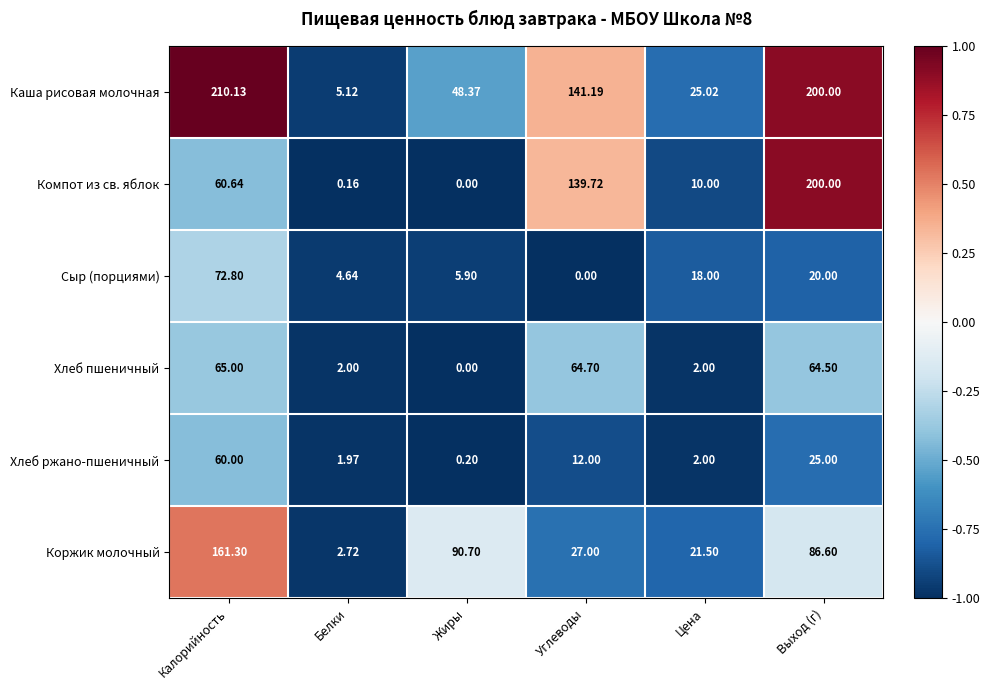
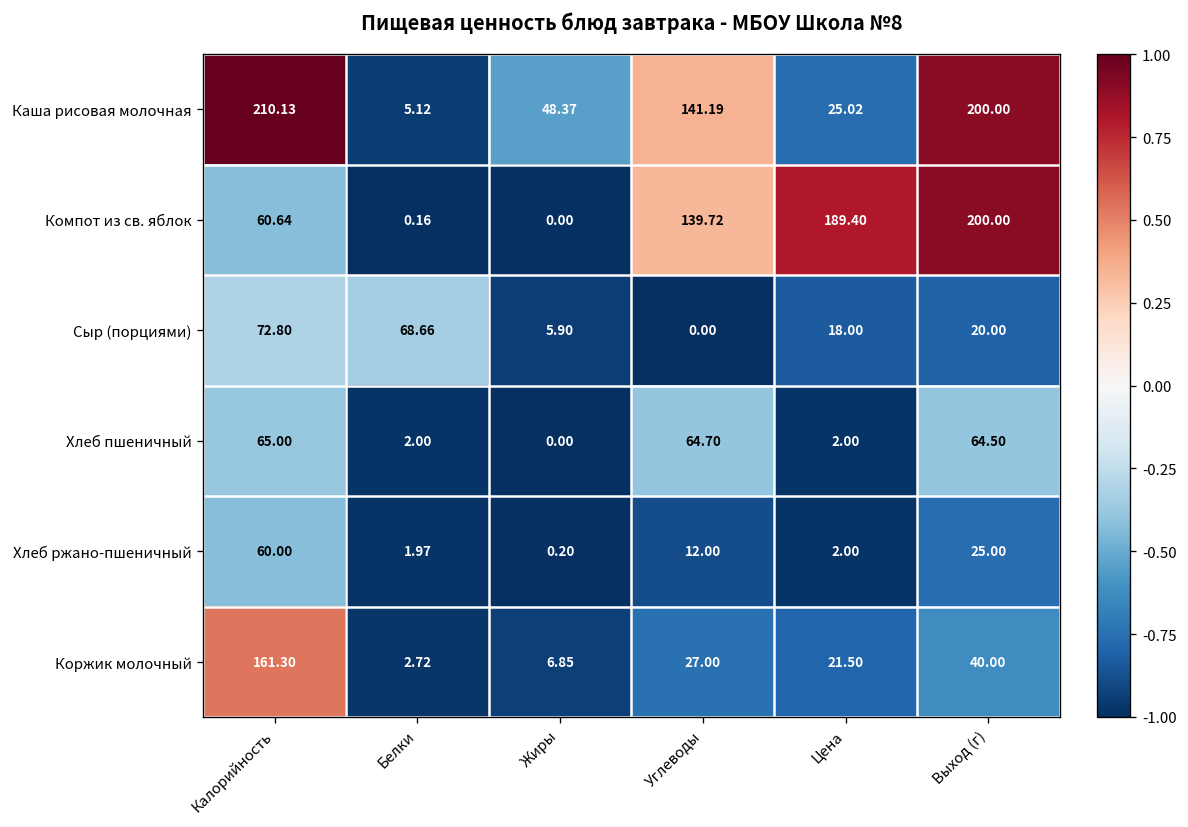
  {
    "Каша рисовая молочная": {
      "Калорийность": 210.13,
      "Белки": 5.12,
      "Жиры": 48.37,
      "Углеводы": 141.19,
      "Цена": 25.02,
      "Выход (г)": 200.00
    },
    "Компот из св. яблок": {
      "Калорийность": 60.64,
      "Белки": 0.16,
      "Жиры": 0.00,
      "Углеводы": 139.72,
-     "Цена": 10.00,
+     "Цена": 189.40,
      "Выход (г)": 200.00
    },
    "Сыр (порциями)": {
      "Калорийность": 72.80,
-     "Белки": 4.64,
+     "Белки": 68.66,
      "Жиры": 5.90,
      "Углеводы": 0.00,
      "Цена": 18.00,
      "Выход (г)": 20.00
    },
    "Хлеб пшеничный": {
      "Калорийность": 65.00,
      "Белки": 2.00,
      "Жиры": 0.00,
      "Углеводы": 64.70,
      "Цена": 2.00,
      "Выход (г)": 64.50
    },
    "Хлеб ржано-пшеничный": {
      "Калорийность": 60.00,
      "Белки": 1.97,
      "Жиры": 0.20,
      "Углеводы": 12.00,
      "Цена": 2.00,
      "Выход (г)": 25.00
    },
    "Коржик молочный": {
      "Калорийность": 161.30,
      "Белки": 2.72,
-     "Жиры": 90.70,
+     "Жиры": 6.85,
      "Углеводы": 27.00,
      "Цена": 21.50,
-     "Выход (г)": 86.60
+     "Выход (г)": 40.00
    }
  }
